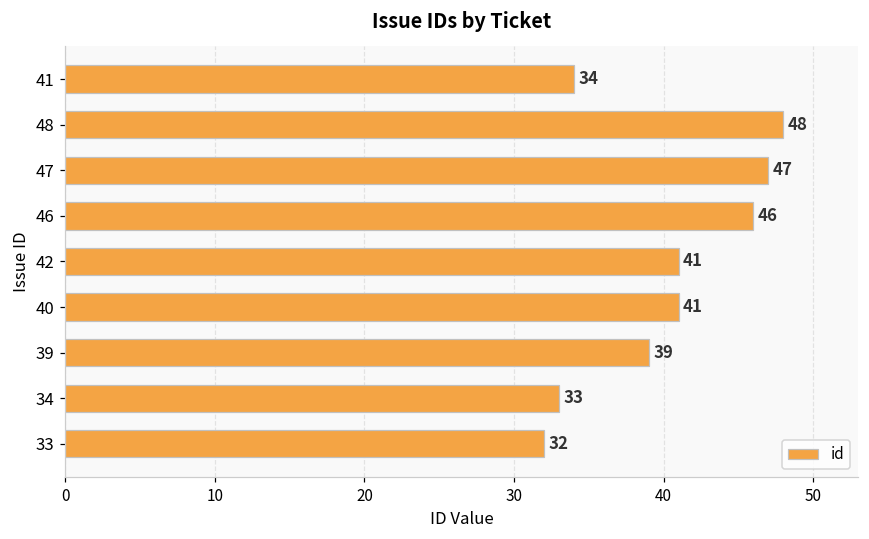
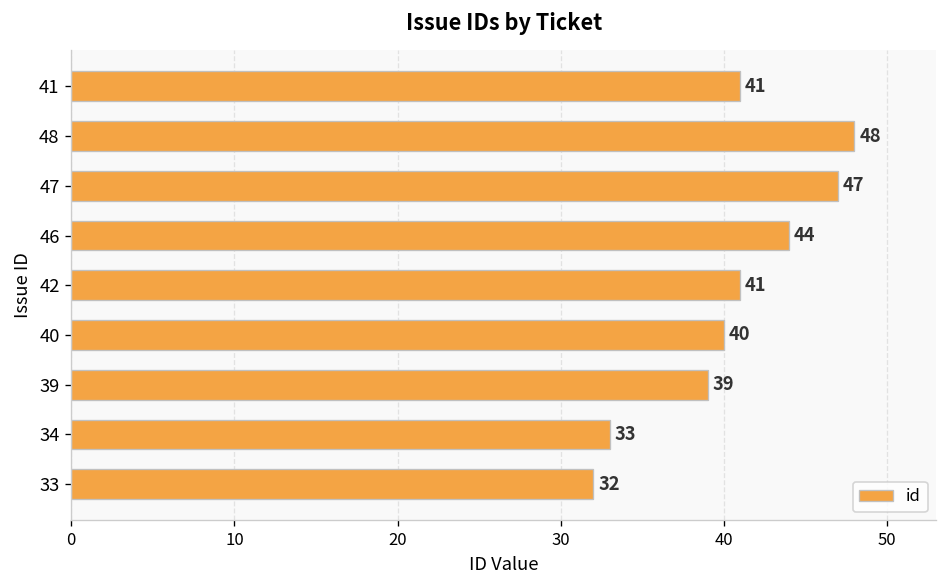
  {
-   "41": 34,
+   "41": 41,
    "48": 48,
    "47": 47,
-   "46": 46,
+   "46": 44,
    "42": 41,
-   "40": 41,
+   "40": 40,
    "39": 39,
    "34": 33,
    "33": 32
  }
